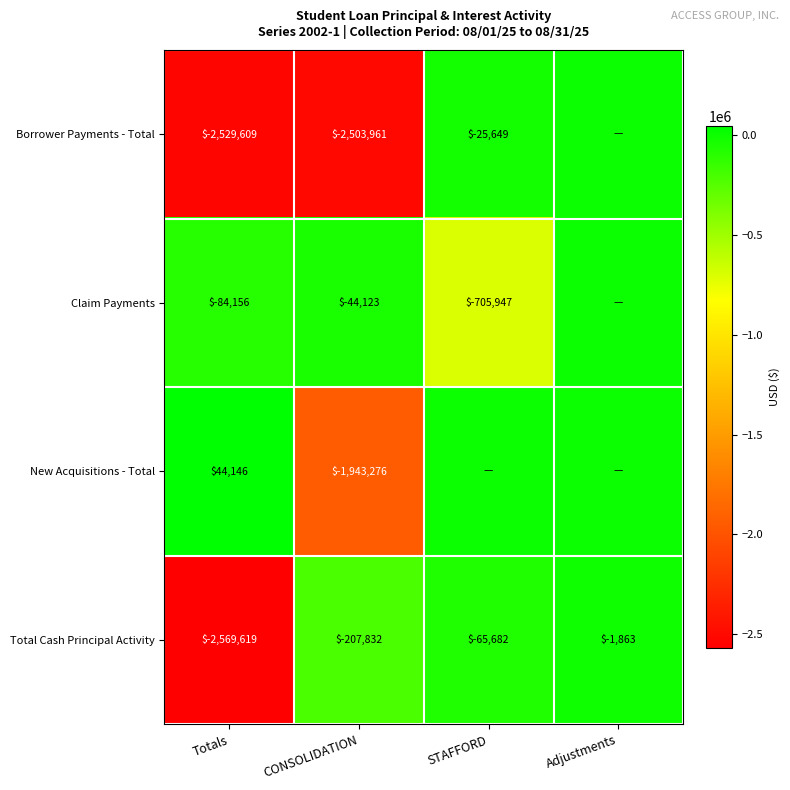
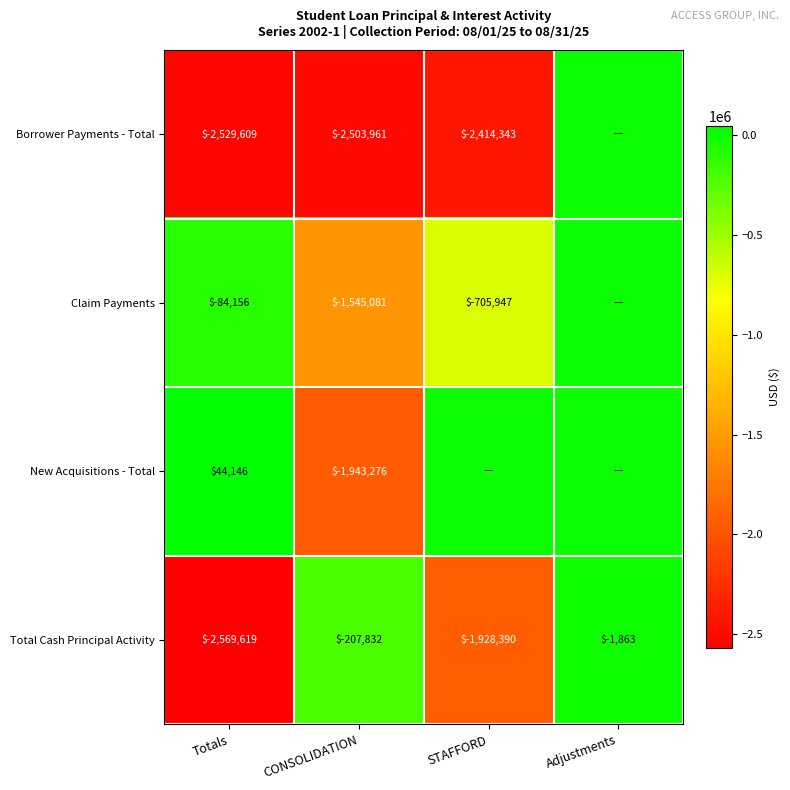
  {
    "Borrower Payments - Total": {
      "Totals": "$-2,529,609",
      "CONSOLIDATION": "$-2,503,961",
-     "STAFFORD": "$-25,649"
+     "STAFFORD": "$-2,414,343"
    },
    "Claim Payments": {
      "Totals": "$-84,156",
-     "CONSOLIDATION": "$-44,123",
+     "CONSOLIDATION": "$-1,545,081",
      "STAFFORD": "$-705,947"
    },
    "New Acquisitions - Total": {
      "Totals": "$44,146",
      "CONSOLIDATION": "$-1,943,276"
    },
    "Total Cash Principal Activity": {
      "Totals": "$-2,569,619",
      "CONSOLIDATION": "$-207,832",
-     "STAFFORD": "$-65,682",
+     "STAFFORD": "$-1,928,390",
      "Adjustments": "$-1,863"
    }
  }
